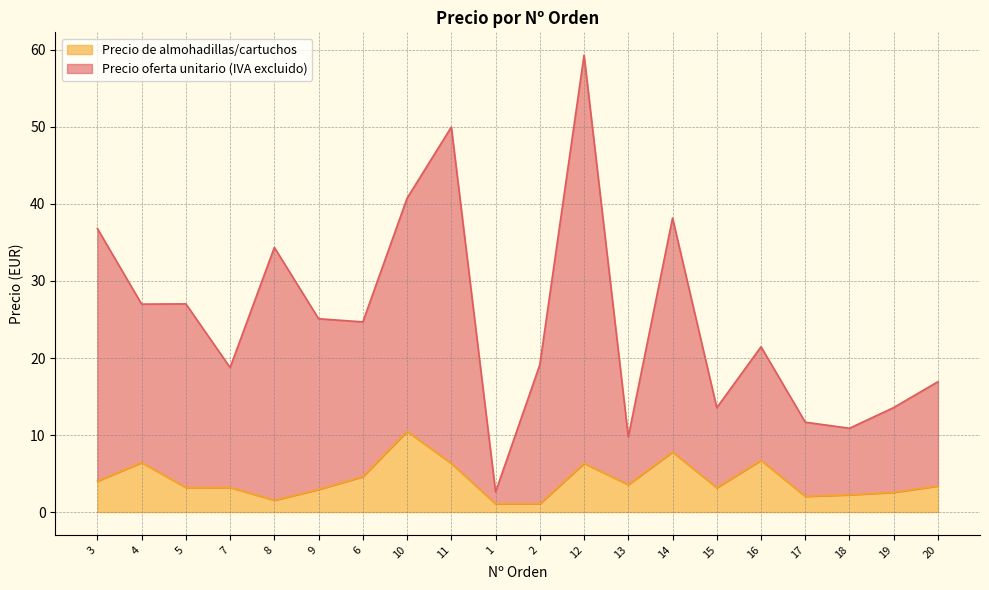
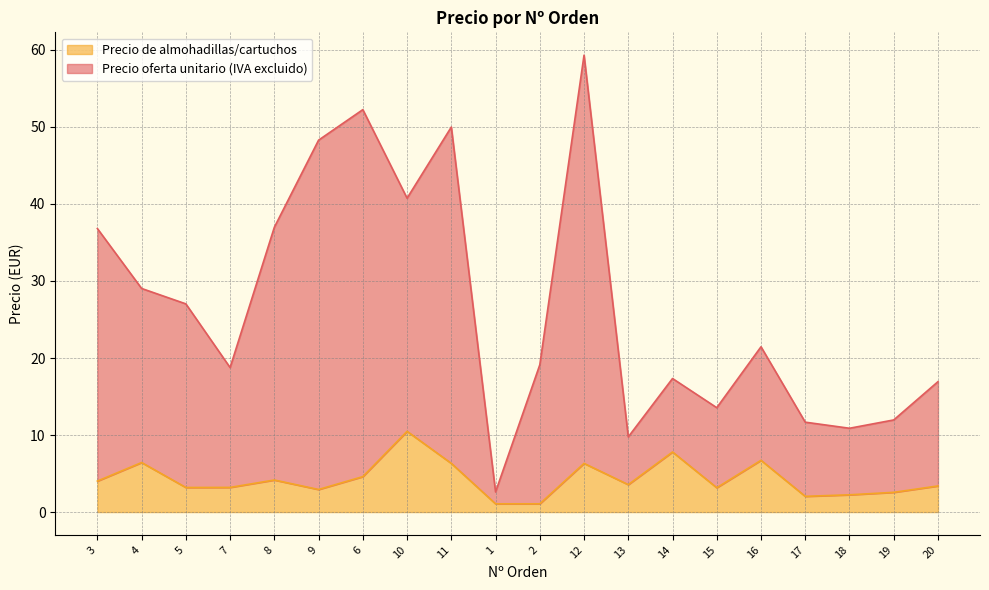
  {
    "Precio de almohadillas/cartuchos": {
      "3": 4,
      "4": 6,
      "5": 3,
      "7": 3,
-     "8": 2,
+     "8": 4,
      "9": 3,
      "6": 5,
      "10": 10,
      "11": 6,
      "1": 1,
      "2": 1,
      "12": 6,
      "13": 4,
      "14": 8,
      "15": 3,
      "16": 7,
      "17": 2,
      "18": 2,
      "19": 3,
      "20": 3
    },
    "Precio oferta unitario (IVA excluido)": {
      "3": 33,
-     "4": 21,
+     "4": 23,
      "5": 24,
      "7": 16,
      "8": 33,
-     "9": 22,
-     "6": 20,
+     "9": 45,
+     "6": 48,
      "10": 30,
      "11": 44,
      "1": 2,
      "2": 18,
      "12": 53,
      "13": 6,
-     "14": 30,
+     "14": 10,
      "15": 10,
      "16": 15,
      "17": 10,
      "18": 9,
-     "19": 11,
+     "19": 9,
      "20": 14
    }
  }
